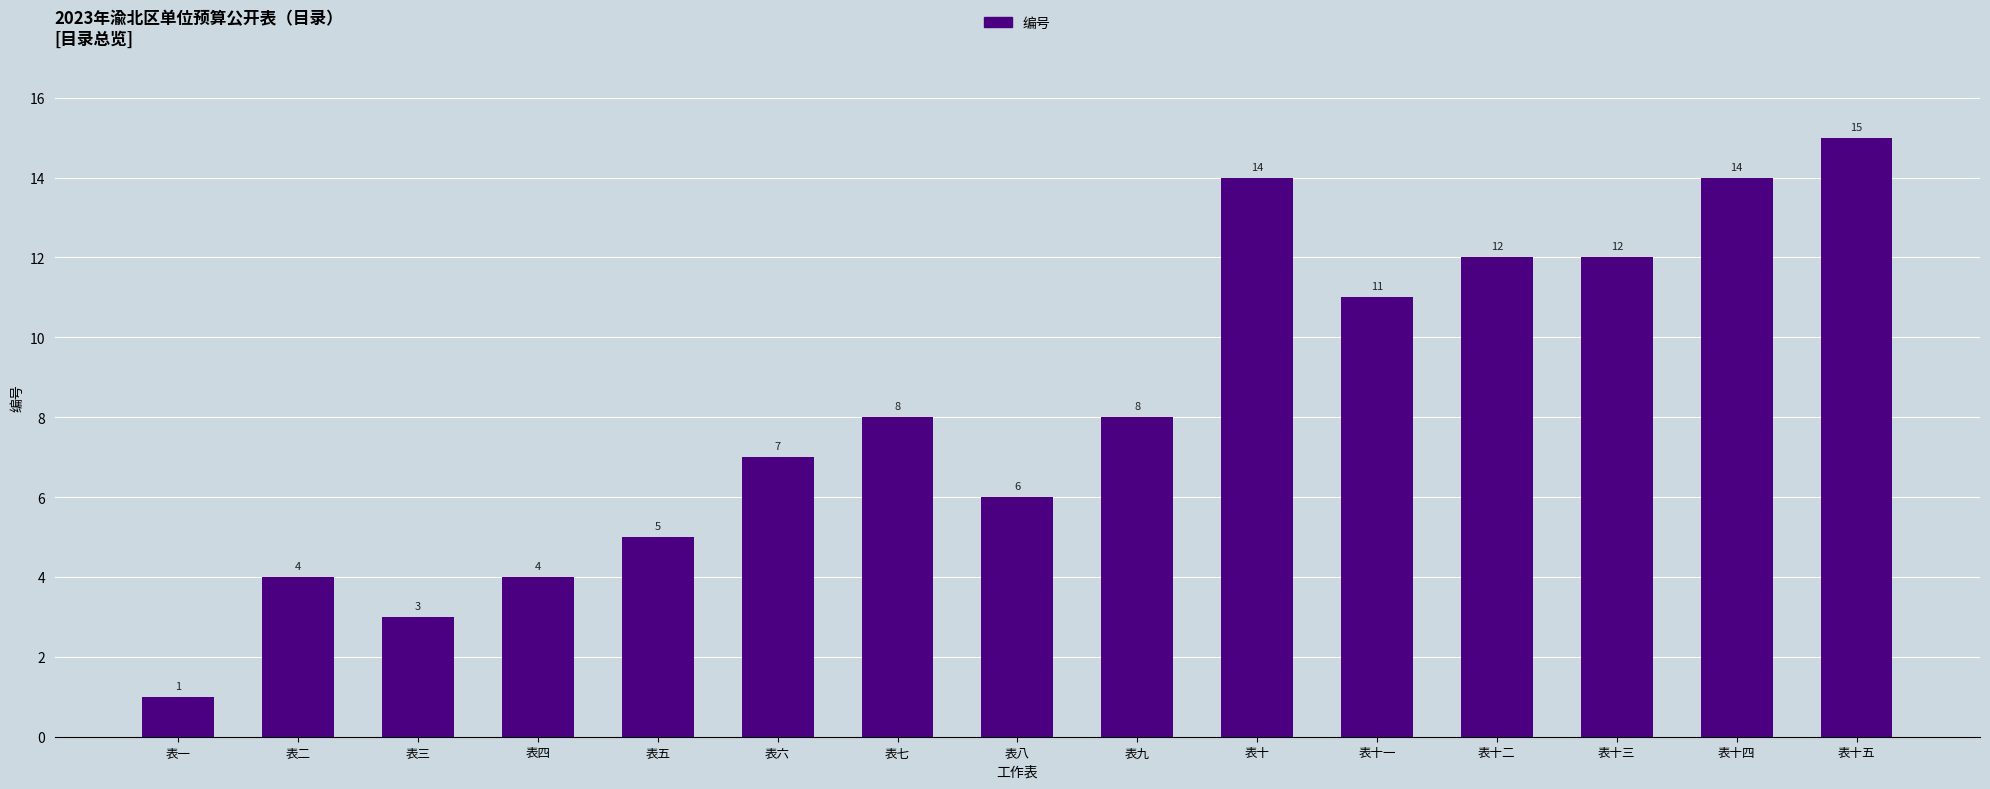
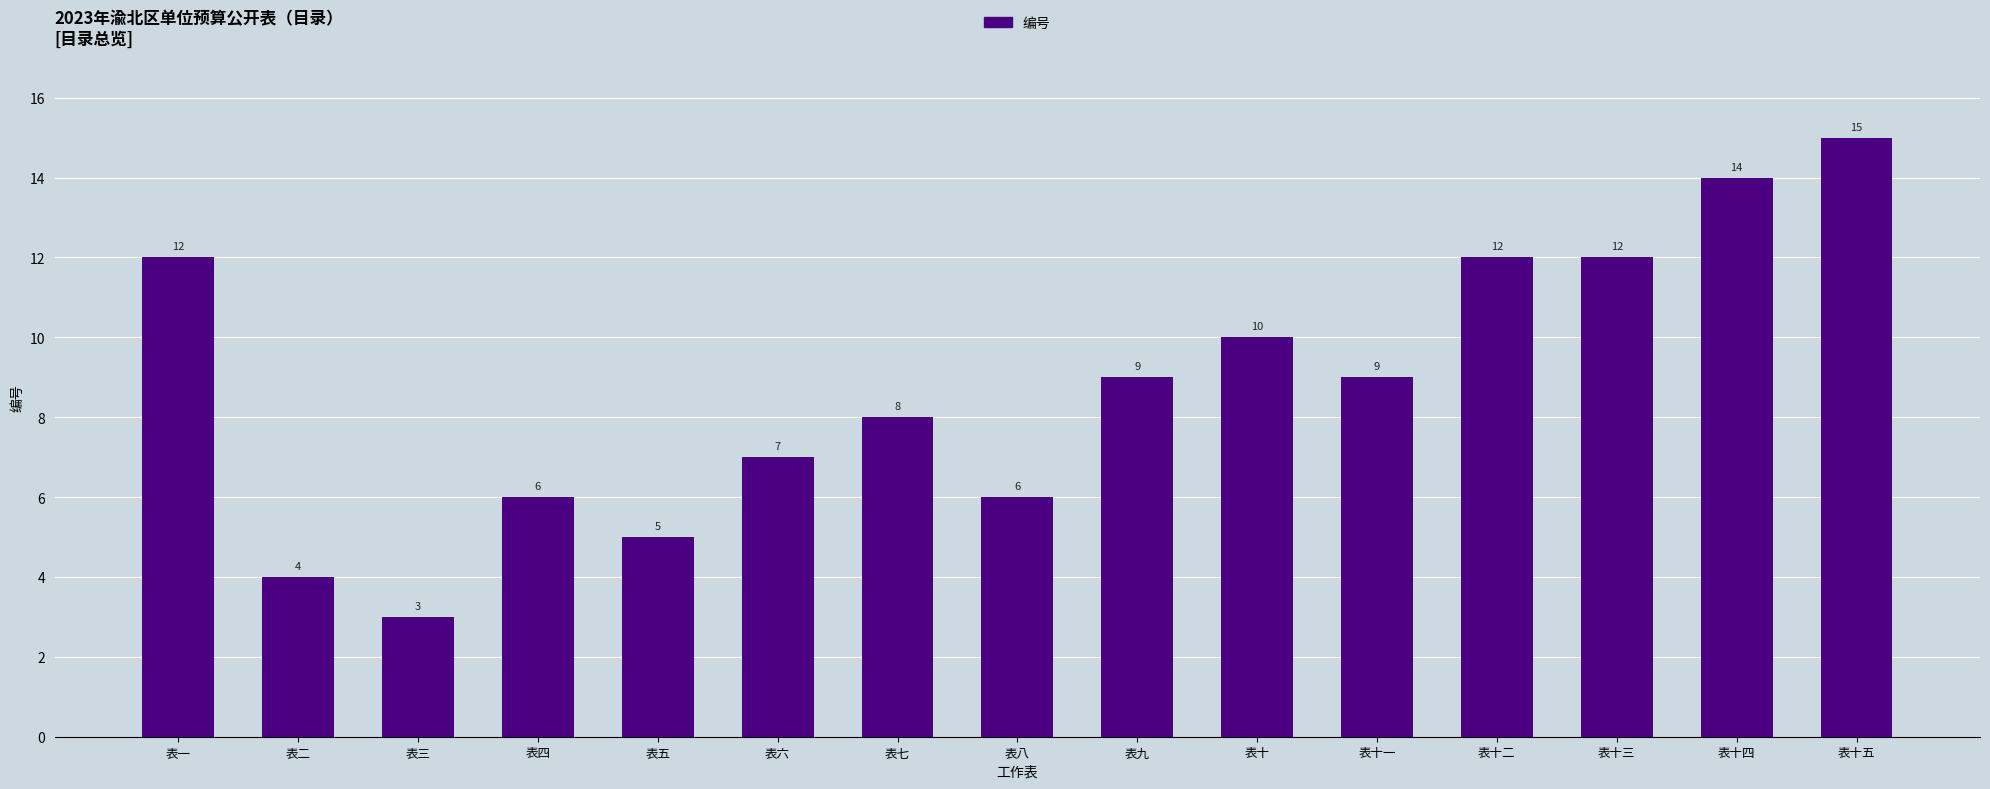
  {
-   "表一": 1,
+   "表一": 12,
    "表二": 4,
    "表三": 3,
-   "表四": 4,
+   "表四": 6,
    "表五": 5,
    "表六": 7,
    "表七": 8,
    "表八": 6,
-   "表九": 8,
-   "表十": 14,
-   "表十一": 11,
+   "表九": 9,
+   "表十": 10,
+   "表十一": 9,
    "表十二": 12,
    "表十三": 12,
    "表十四": 14,
    "表十五": 15
  }
